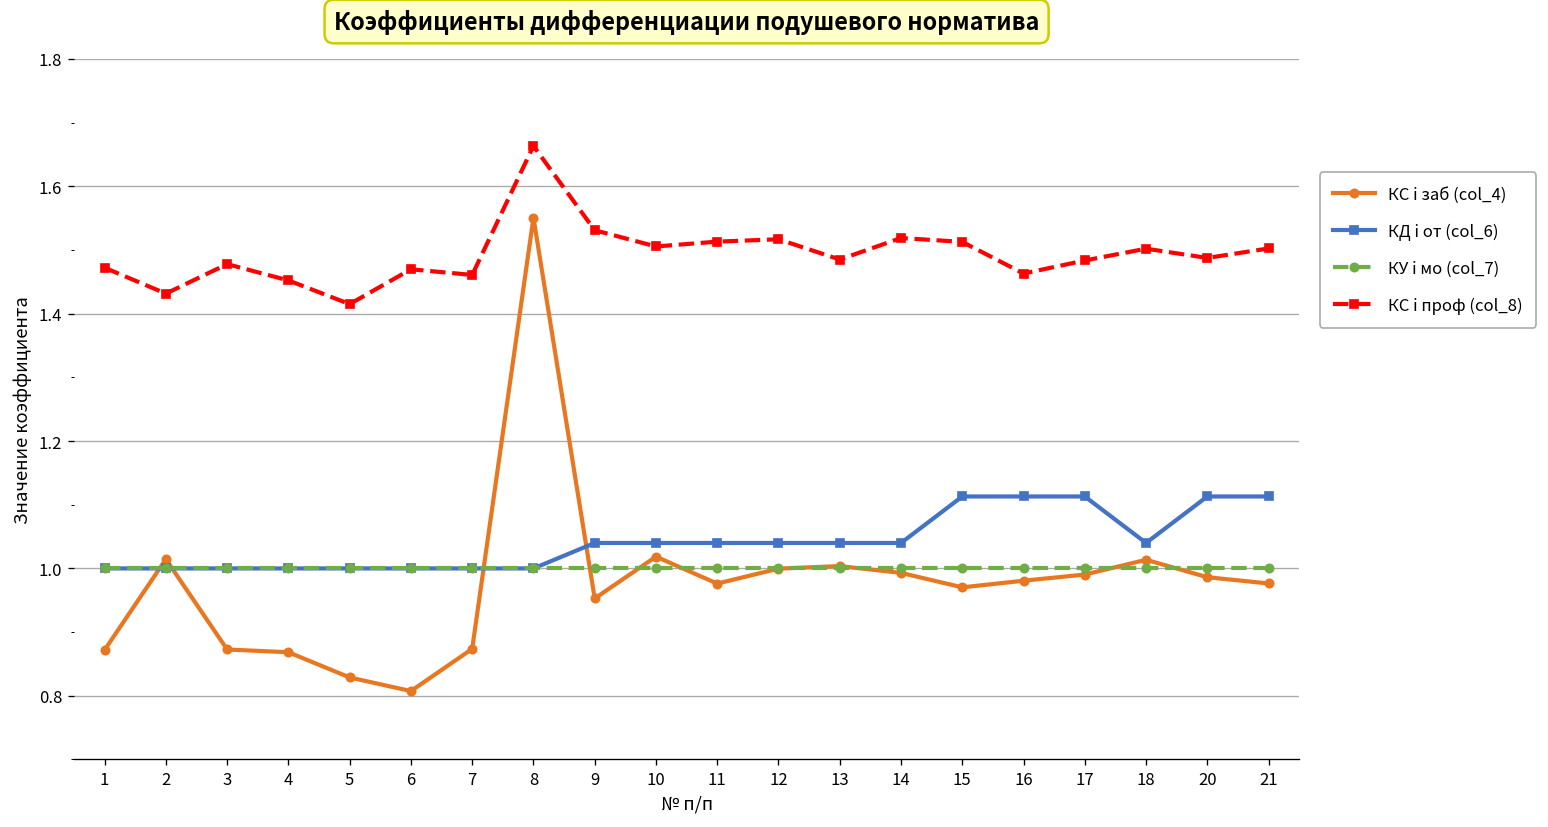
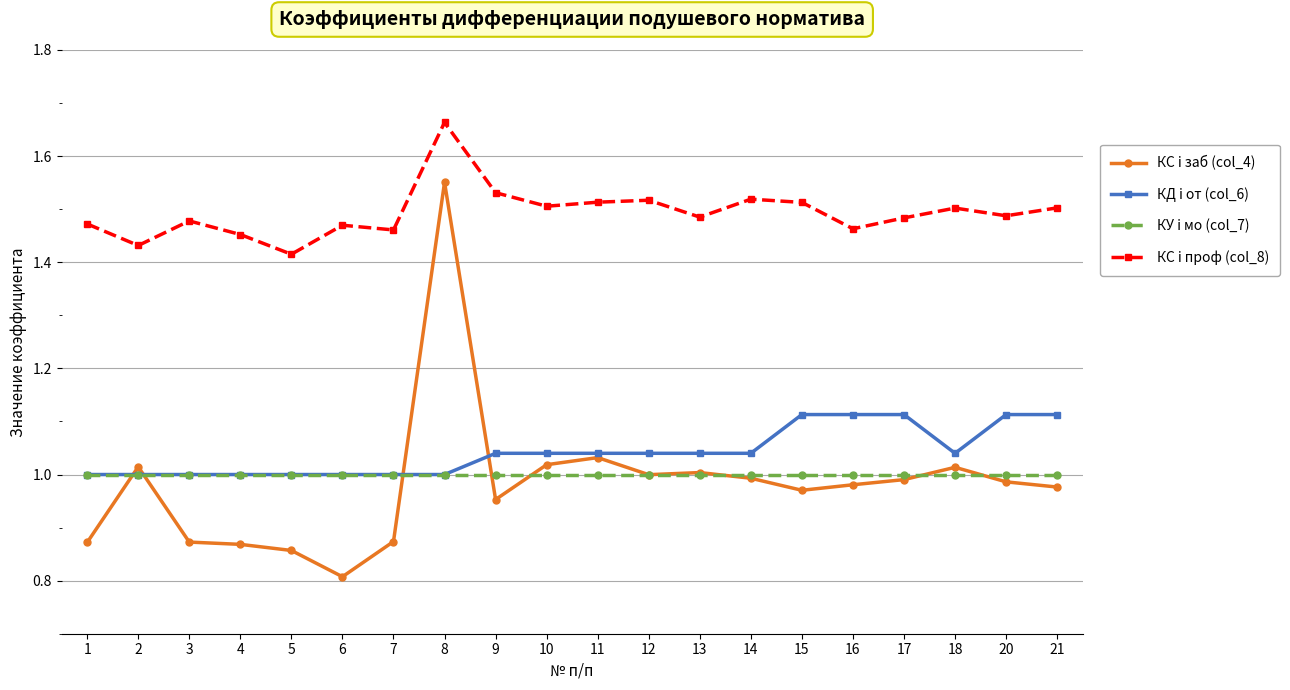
  {
    "КС i заб (col_4)": {
      "1": 0.87,
      "2": 1.01,
      "3": 0.87,
      "4": 0.87,
-     "5": 0.83,
+     "5": 0.86,
      "6": 0.81,
      "7": 0.87,
      "8": 1.55,
      "9": 0.95,
      "10": 1.02,
-     "11": 0.98,
+     "11": 1.03,
      "14": 0.99,
      "15": 0.97,
      "16": 0.98,
      "17": 0.99,
      "18": 1.01,
      "20": 0.99,
      "21": 0.98
    },
    "КД i от (col_6)": {
      "9": 1.04,
      "10": 1.04,
      "11": 1.04,
      "12": 1.04,
      "13": 1.04,
      "14": 1.04,
      "15": 1.11,
      "16": 1.11,
      "17": 1.11,
      "18": 1.04,
      "20": 1.11,
      "21": 1.11
    },
    "КУ i мо (col_7)": {
      "9": 1.00,
      "10": 1.00,
      "11": 1.00,
      "14": 1.00,
      "15": 1.00,
      "16": 1.00,
      "17": 1.00,
      "18": 1.00,
      "20": 1.00,
      "21": 1.00
    },
    "КС i проф (col_8)": {
      "1": 1.47,
      "2": 1.43,
      "3": 1.48,
      "4": 1.45,
      "5": 1.42,
      "6": 1.47,
      "7": 1.46,
      "8": 1.66,
      "9": 1.53,
      "10": 1.51,
      "11": 1.51,
      "12": 1.52,
      "13": 1.49,
      "14": 1.52,
      "15": 1.51,
      "16": 1.46,
      "17": 1.48,
      "18": 1.50,
      "20": 1.49,
      "21": 1.50
    }
  }
